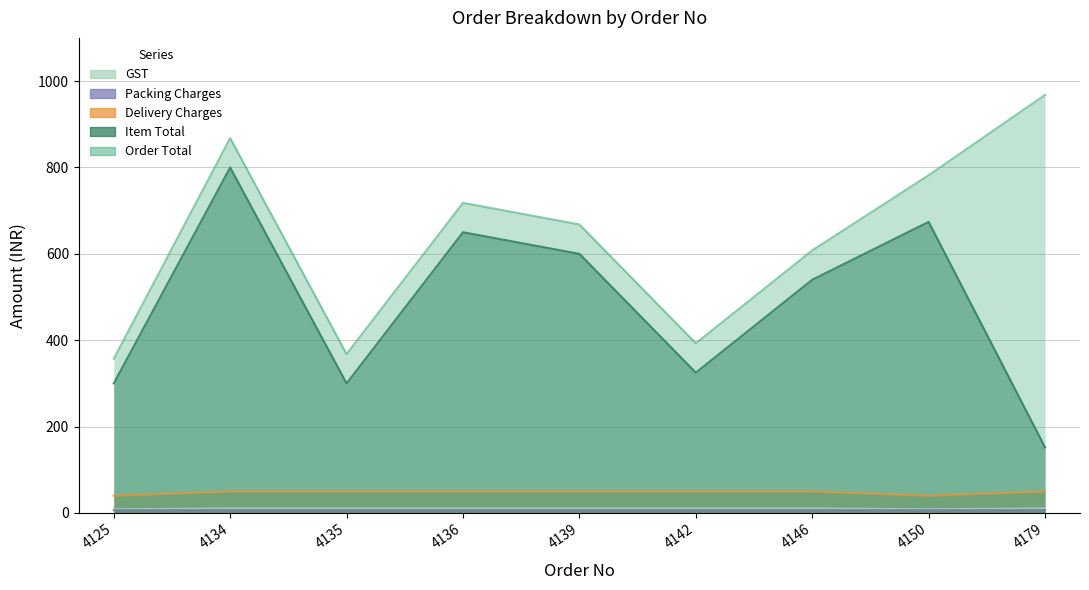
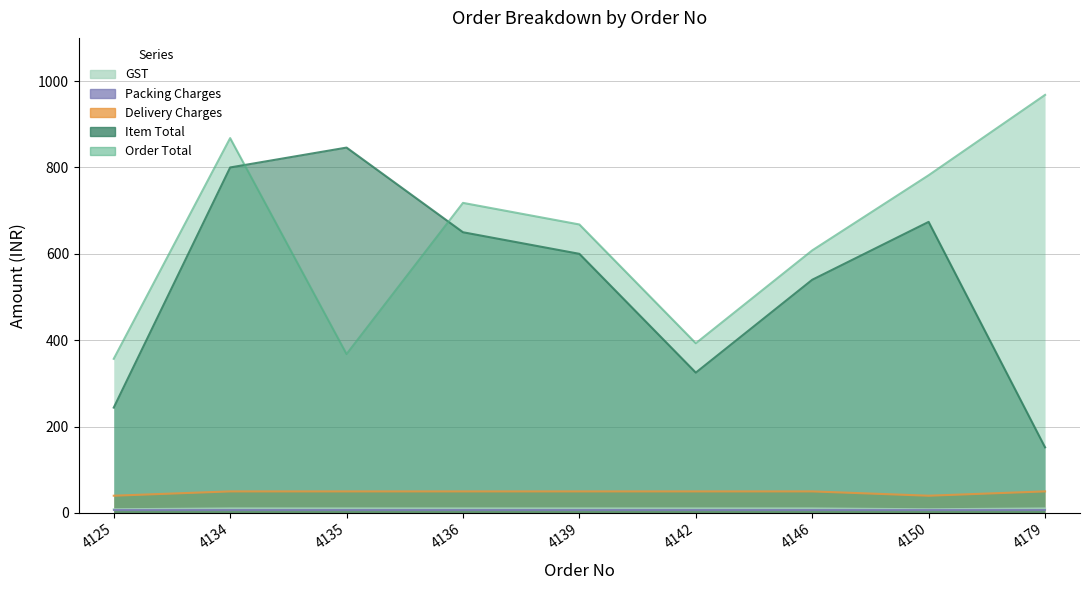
  {
    "Delivery Charges": {
      "4125": 40,
      "4134": 50,
      "4135": 50,
      "4136": 50,
      "4139": 50,
      "4142": 50,
      "4146": 50,
      "4150": 40,
      "4179": 50
    },
    "Item Total": {
-     "4125": 300,
+     "4125": 240,
      "4134": 800,
-     "4135": 300,
+     "4135": 850,
      "4136": 650,
      "4139": 600,
      "4142": 330,
      "4146": 540,
      "4150": 670,
      "4179": 150
    }
  }
